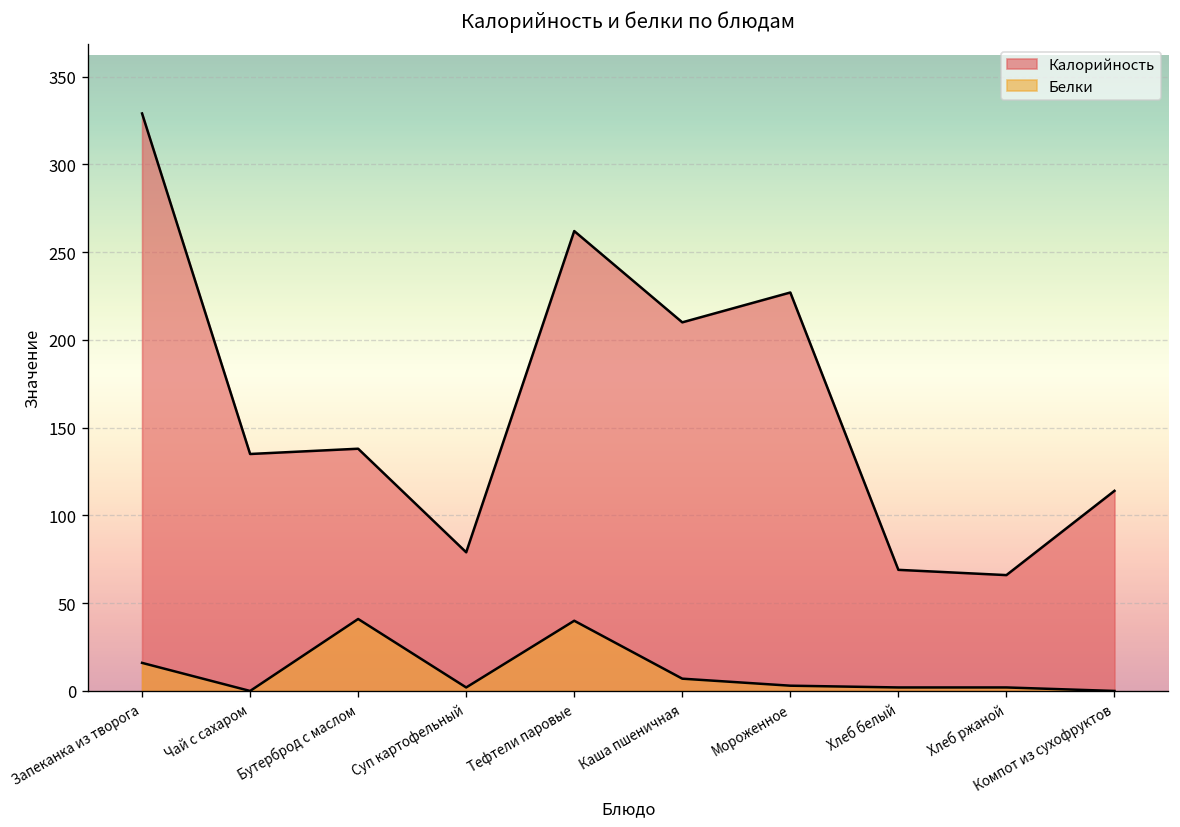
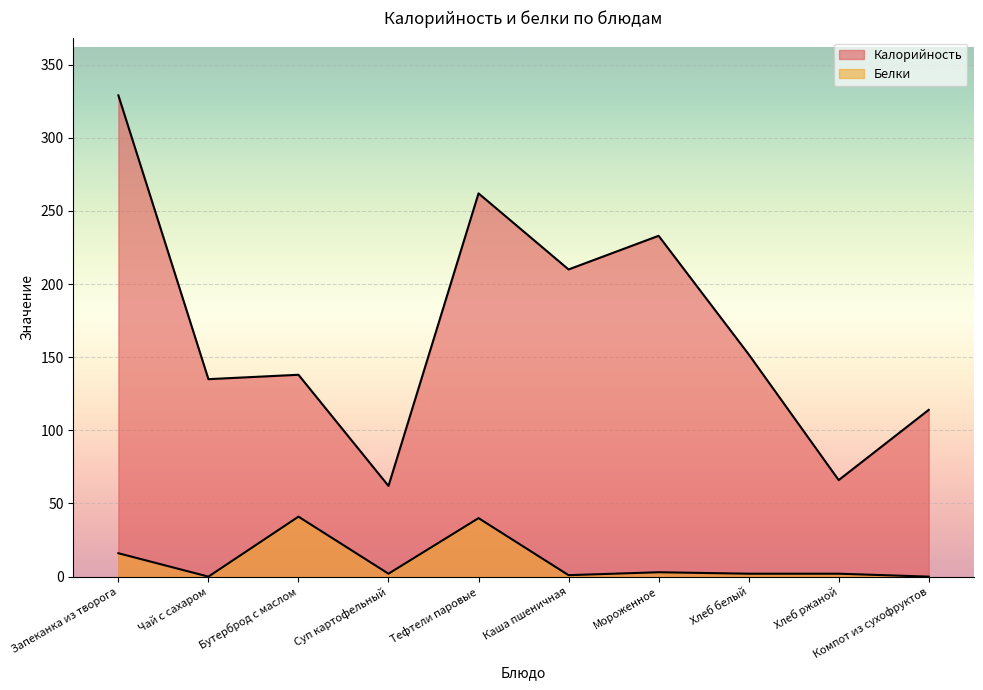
  {
    "Калорийность": {
      "Запеканка из творога": 329,
      "Чай с сахаром": 135,
      "Бутерброд с маслом": 138,
-     "Суп картофельный": 79,
+     "Суп картофельный": 62,
      "Тефтели паровые": 262,
      "Каша пшеничная": 210,
-     "Мороженное": 227,
-     "Хлеб белый": 69,
+     "Мороженное": 233,
+     "Хлеб белый": 152,
      "Хлеб ржаной": 66,
      "Компот из сухофруктов": 114
    },
    "Белки": {
      "Запеканка из творога": 16,
      "Чай с сахаром": 0,
      "Бутерброд с маслом": 41,
      "Суп картофельный": 2,
      "Тефтели паровые": 40,
-     "Каша пшеничная": 7,
+     "Каша пшеничная": 1,
      "Мороженное": 3,
      "Хлеб белый": 2,
      "Хлеб ржаной": 2,
      "Компот из сухофруктов": 0
    }
  }
